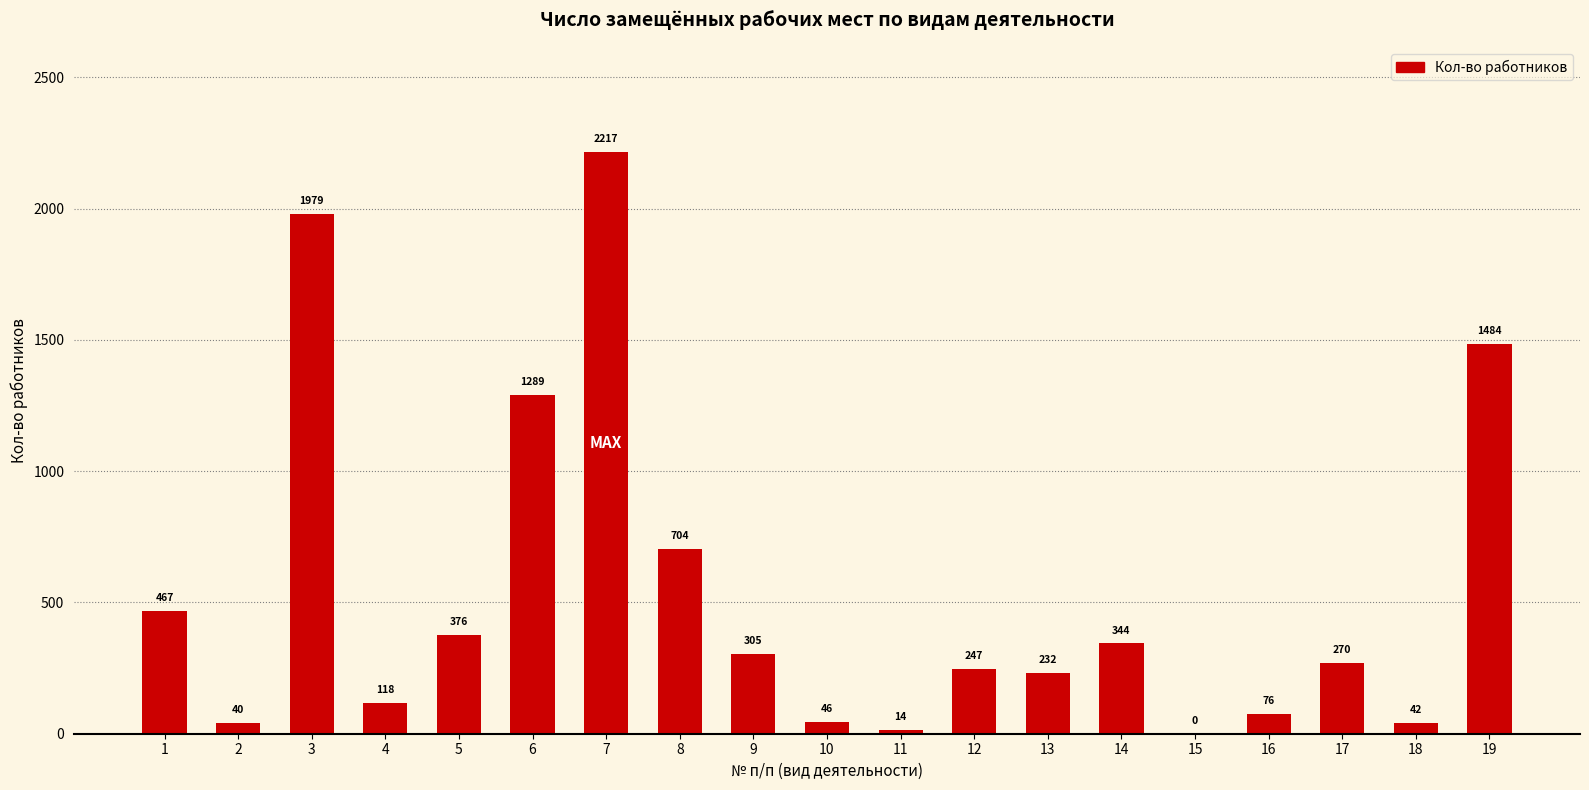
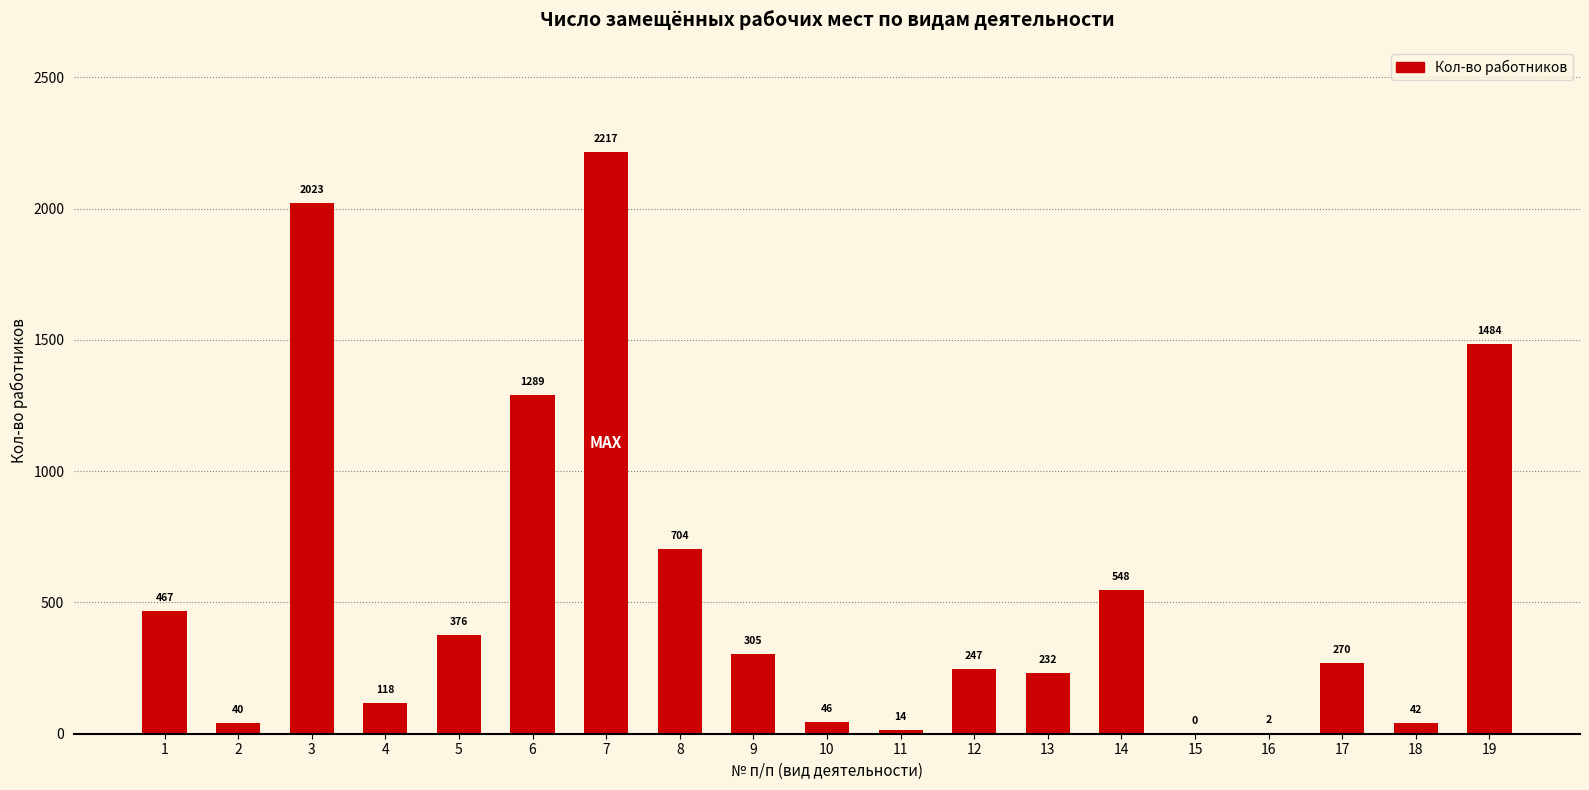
  {
    "1": 467,
    "2": 40,
-   "3": 1979,
+   "3": 2023,
    "4": 118,
    "5": 376,
    "6": 1289,
    "7": 2217,
    "8": 704,
    "9": 305,
    "10": 46,
    "11": 14,
    "12": 247,
    "13": 232,
-   "14": 344,
+   "14": 548,
    "15": 0,
-   "16": 76,
+   "16": 2,
    "17": 270,
    "18": 42,
    "19": 1484
  }
